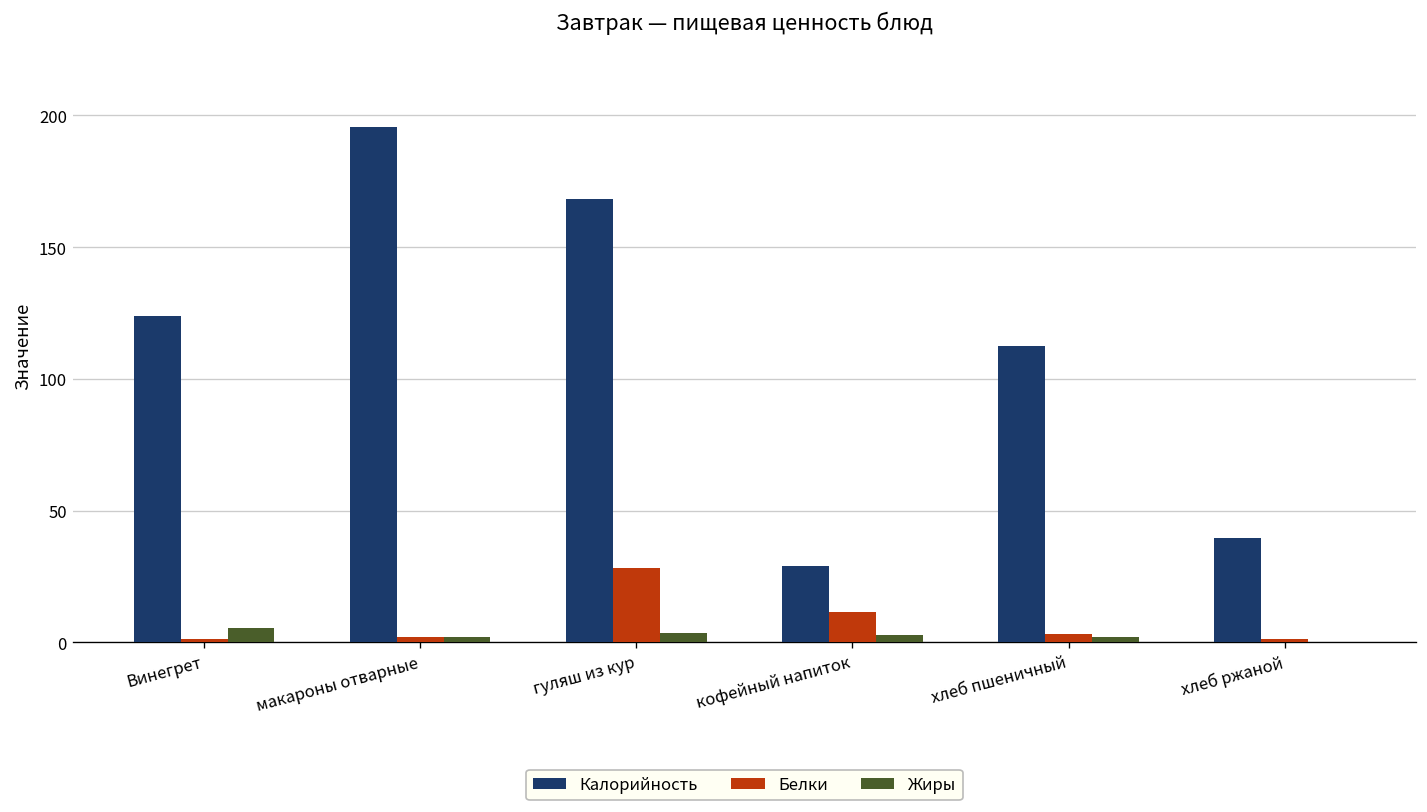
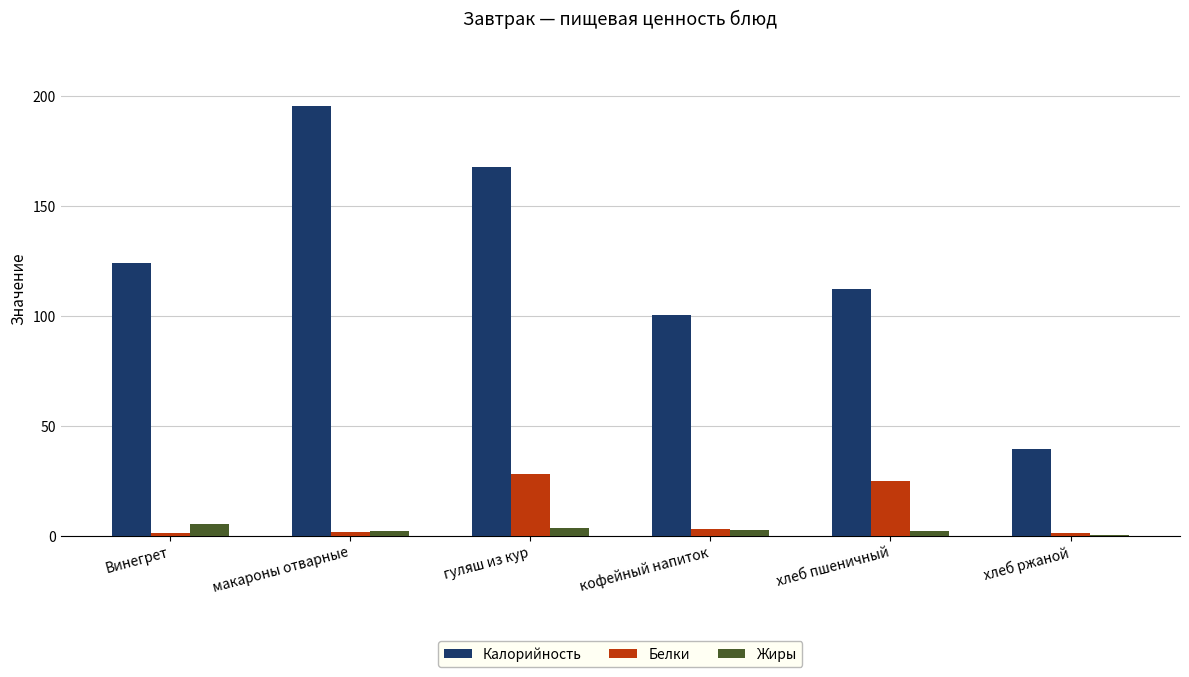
  {
    "Калорийность": {
      "Винегрет": 124,
      "макароны отварные": 196,
      "гуляш из кур": 168,
-     "кофейный напиток": 29,
+     "кофейный напиток": 101,
      "хлеб пшеничный": 112,
      "хлеб ржаной": 40
    },
    "Белки": {
      "Винегрет": 1,
      "макароны отварные": 2,
      "гуляш из кур": 28,
-     "кофейный напиток": 12,
-     "хлеб пшеничный": 3,
+     "кофейный напиток": 3,
+     "хлеб пшеничный": 25,
      "хлеб ржаной": 1
    },
    "Жиры": {
      "Винегрет": 5,
      "макароны отварные": 2,
      "гуляш из кур": 3,
      "кофейный напиток": 3,
      "хлеб пшеничный": 2
    }
  }
